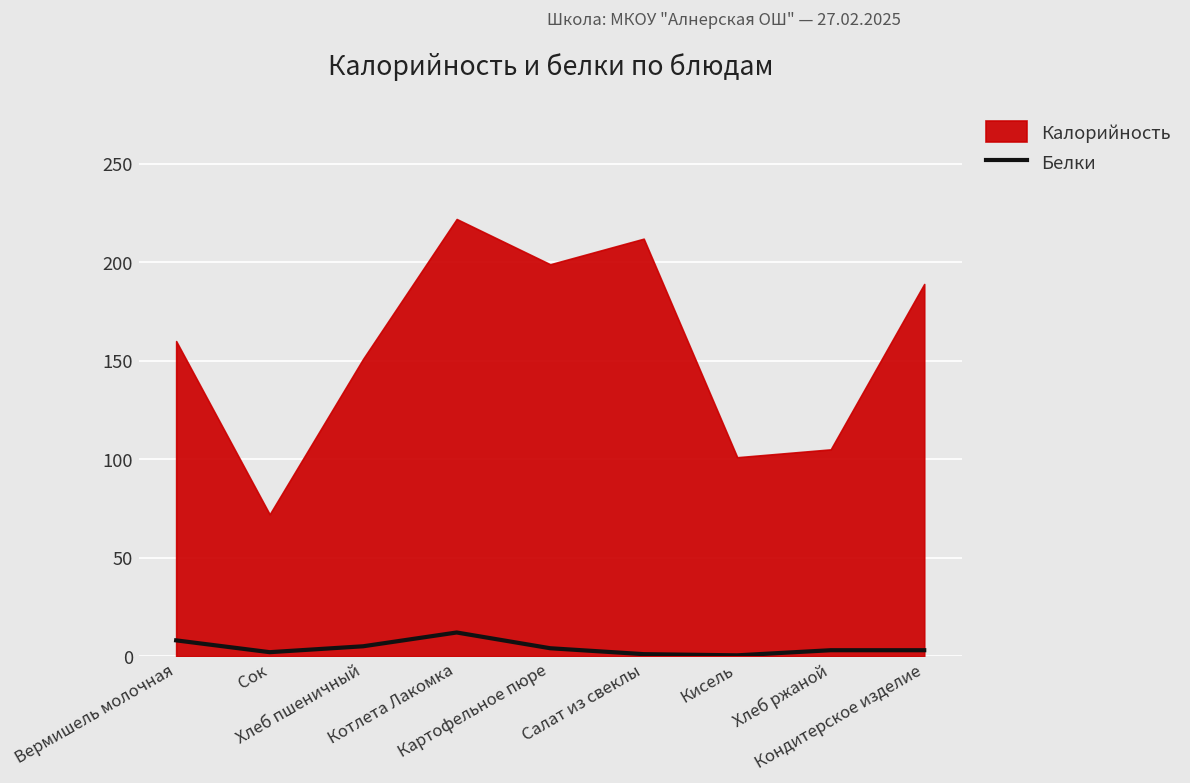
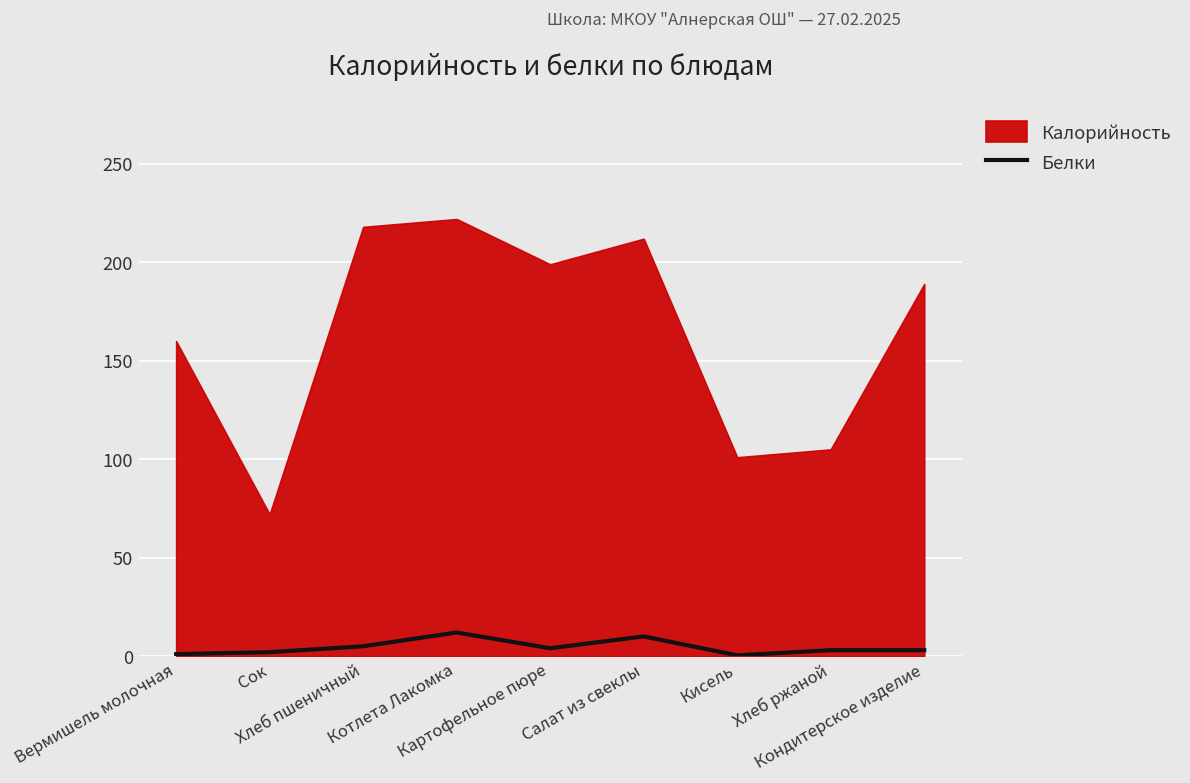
  {
    "Белки": {
-     "Вермишель молочная": 8,
+     "Вермишель молочная": 1,
      "Сок": 2,
      "Хлеб пшеничный": 5,
      "Котлета Лакомка": 12,
      "Картофельное пюре": 4,
-     "Салат из свеклы": 1,
+     "Салат из свеклы": 10,
      "Кисель": 0,
      "Хлеб ржаной": 3,
      "Кондитерское изделие": 3
    },
    "Калорийность": {
      "Вермишель молочная": 160,
      "Сок": 72,
-     "Хлеб пшеничный": 151,
+     "Хлеб пшеничный": 218,
      "Котлета Лакомка": 222,
      "Картофельное пюре": 199,
      "Салат из свеклы": 212,
      "Кисель": 101,
      "Хлеб ржаной": 105,
      "Кондитерское изделие": 189
    }
  }
